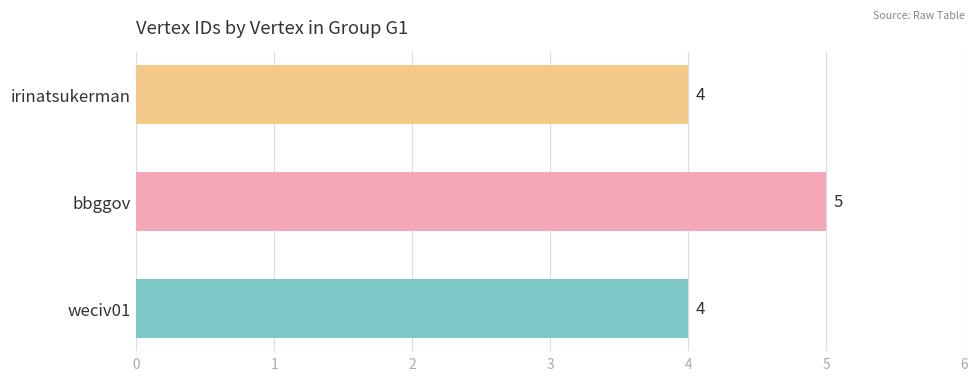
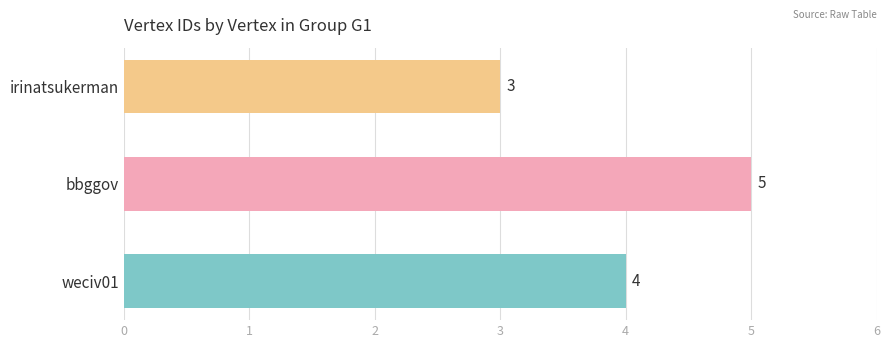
  {
-   "irinatsukerman": 4,
+   "irinatsukerman": 3,
    "bbggov": 5,
    "weciv01": 4
  }
